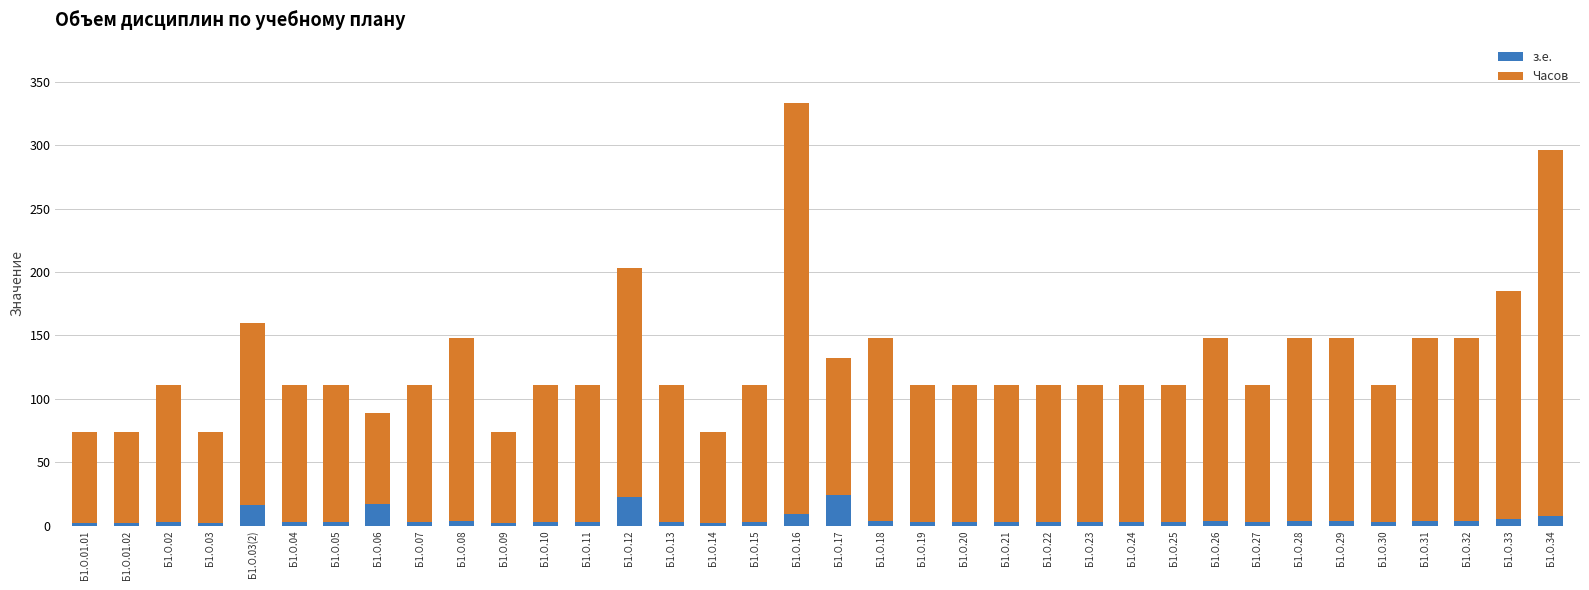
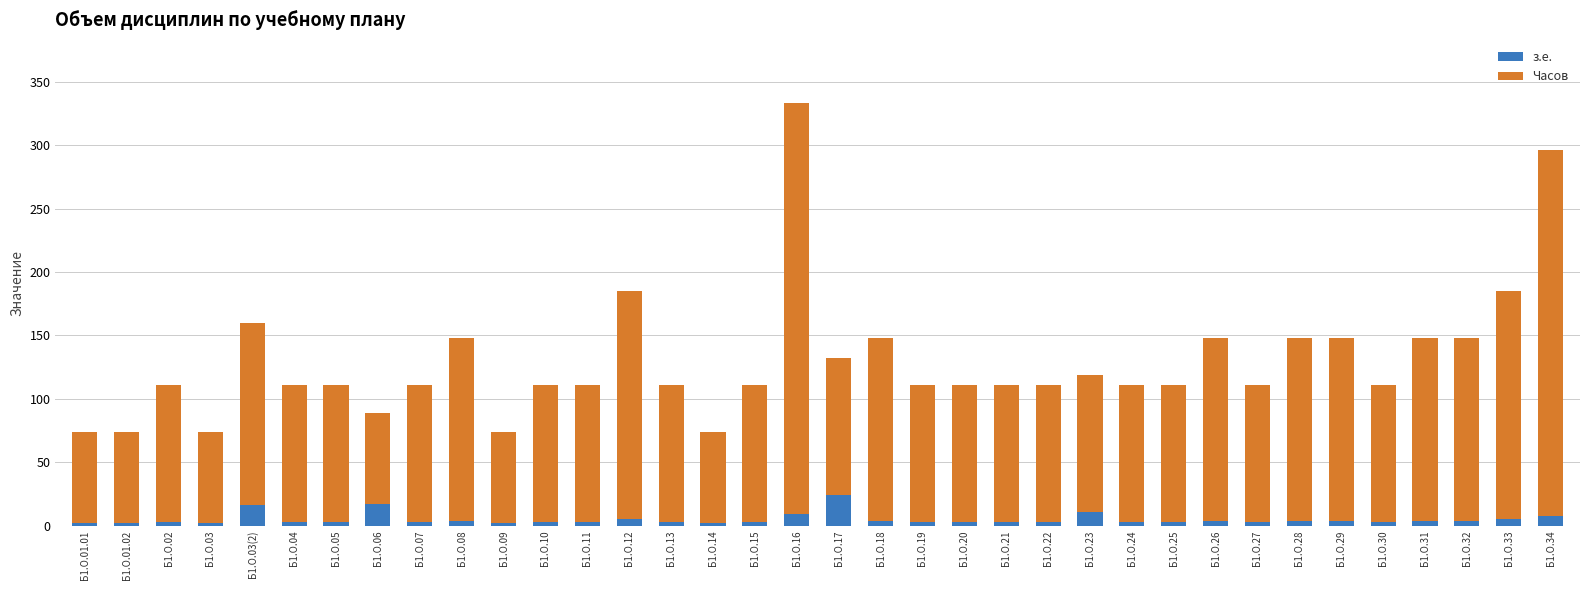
  {
    "з.е.": {
      "Б1.О.01.01": 2,
      "Б1.О.01.02": 2,
      "Б1.О.02": 3,
      "Б1.О.03": 2,
      "Б1.О.03(2)": 16,
      "Б1.О.04": 3,
      "Б1.О.05": 3,
      "Б1.О.06": 17,
      "Б1.О.07": 3,
      "Б1.О.08": 4,
      "Б1.О.09": 2,
      "Б1.О.10": 3,
      "Б1.О.11": 3,
-     "Б1.О.12": 23,
+     "Б1.О.12": 5,
      "Б1.О.13": 3,
      "Б1.О.14": 2,
      "Б1.О.15": 3,
      "Б1.О.16": 9,
      "Б1.О.17": 24,
      "Б1.О.18": 4,
      "Б1.О.19": 3,
      "Б1.О.20": 3,
      "Б1.О.21": 3,
      "Б1.О.22": 3,
-     "Б1.О.23": 3,
+     "Б1.О.23": 11,
      "Б1.О.24": 3,
      "Б1.О.25": 3,
      "Б1.О.26": 4,
      "Б1.О.27": 3,
      "Б1.О.28": 4,
      "Б1.О.29": 4,
      "Б1.О.30": 3,
      "Б1.О.31": 4,
      "Б1.О.32": 4,
      "Б1.О.33": 5,
      "Б1.О.34": 8
    },
    "Часов": {
      "Б1.О.01.01": 72,
      "Б1.О.01.02": 72,
      "Б1.О.02": 108,
      "Б1.О.03": 72,
      "Б1.О.03(2)": 144,
      "Б1.О.04": 108,
      "Б1.О.05": 108,
      "Б1.О.06": 72,
      "Б1.О.07": 108,
      "Б1.О.08": 144,
      "Б1.О.09": 72,
      "Б1.О.10": 108,
      "Б1.О.11": 108,
      "Б1.О.12": 180,
      "Б1.О.13": 108,
      "Б1.О.14": 72,
      "Б1.О.15": 108,
      "Б1.О.16": 324,
      "Б1.О.17": 108,
      "Б1.О.18": 144,
      "Б1.О.19": 108,
      "Б1.О.20": 108,
      "Б1.О.21": 108,
      "Б1.О.22": 108,
      "Б1.О.23": 108,
      "Б1.О.24": 108,
      "Б1.О.25": 108,
      "Б1.О.26": 144,
      "Б1.О.27": 108,
      "Б1.О.28": 144,
      "Б1.О.29": 144,
      "Б1.О.30": 108,
      "Б1.О.31": 144,
      "Б1.О.32": 144,
      "Б1.О.33": 180,
      "Б1.О.34": 288
    }
  }
